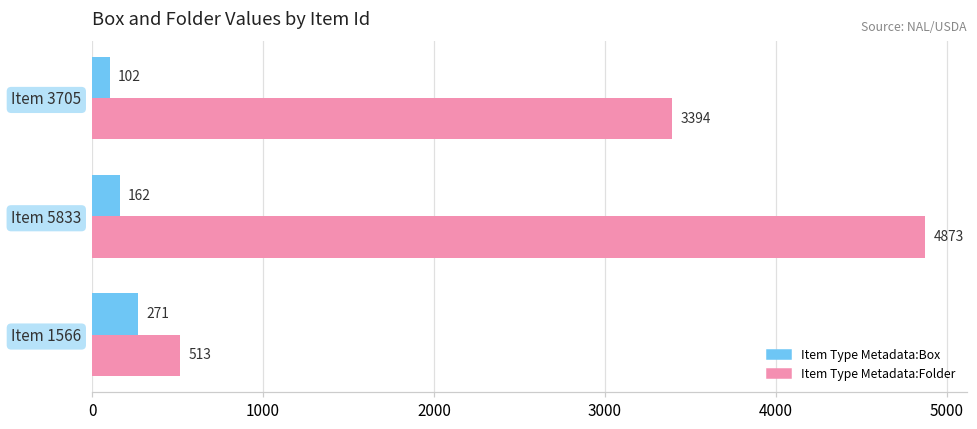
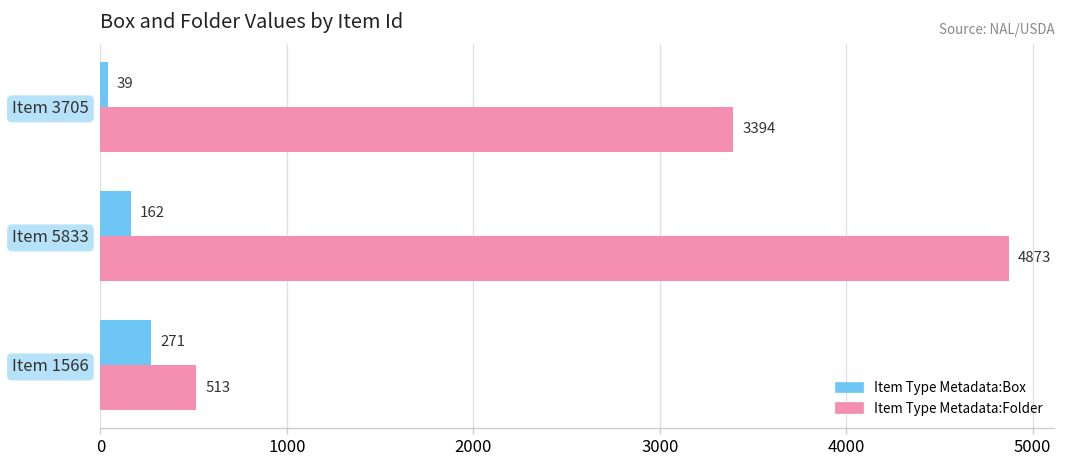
  {
    "Item Type Metadata:Box": {
-     "Item 3705": 102,
+     "Item 3705": 39,
      "Item 5833": 162,
      "Item 1566": 271
    },
    "Item Type Metadata:Folder": {
      "Item 3705": 3394,
      "Item 5833": 4873,
      "Item 1566": 513
    }
  }
